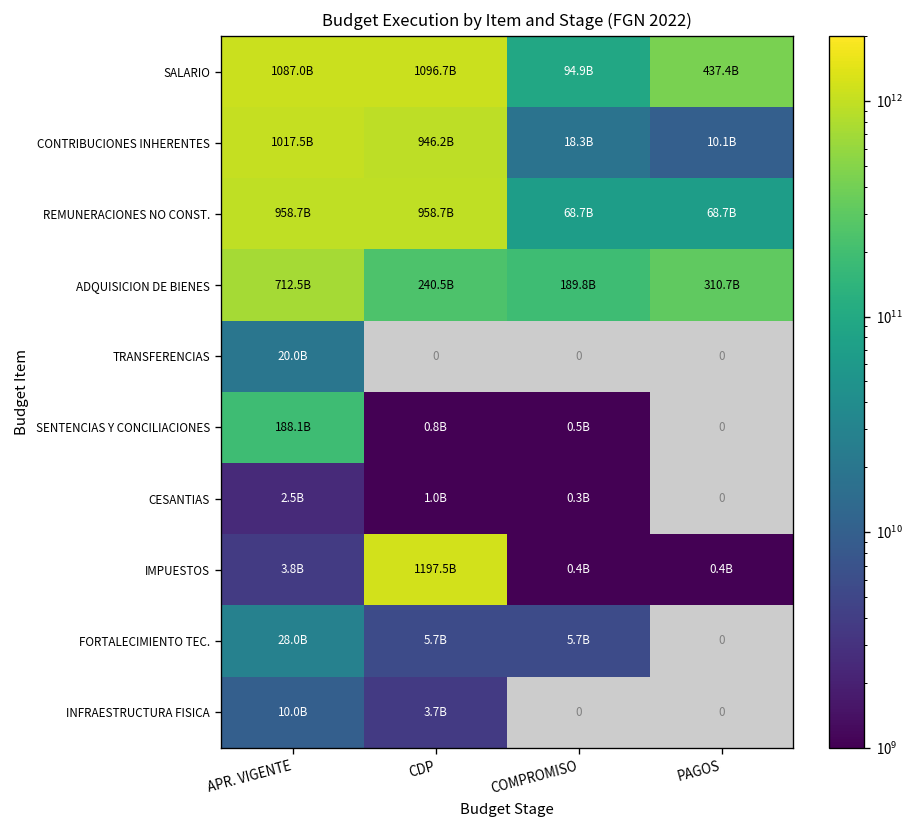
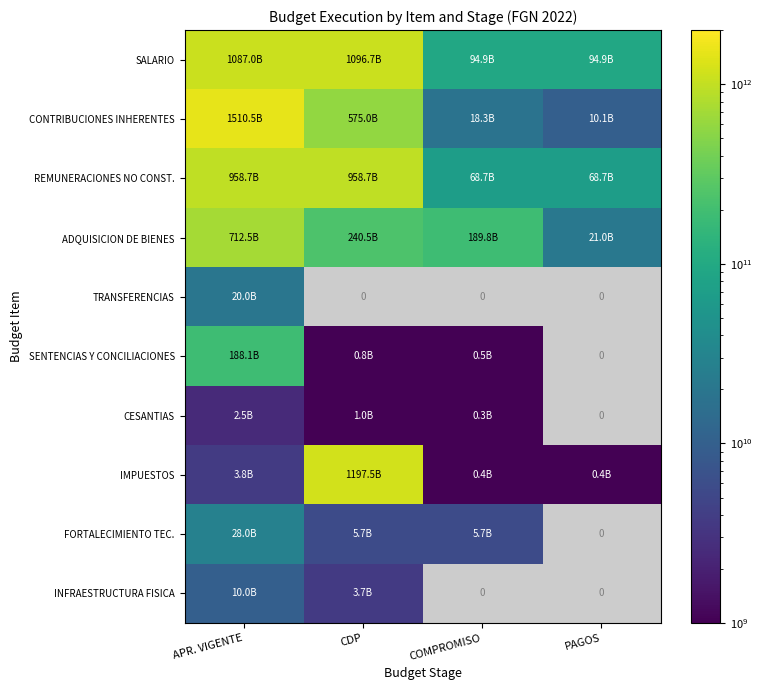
  {
    "SALARIO": {
      "APR. VIGENTE": "1087.0B",
      "CDP": "1096.7B",
      "COMPROMISO": "94.9B",
-     "PAGOS": "437.4B"
+     "PAGOS": "94.9B"
    },
    "CONTRIBUCIONES INHERENTES": {
-     "APR. VIGENTE": "1017.5B",
-     "CDP": "946.2B",
+     "APR. VIGENTE": "1510.5B",
+     "CDP": "575.0B",
      "COMPROMISO": "18.3B",
      "PAGOS": "10.1B"
    },
    "REMUNERACIONES NO CONST.": {
      "APR. VIGENTE": "958.7B",
      "CDP": "958.7B",
      "COMPROMISO": "68.7B",
      "PAGOS": "68.7B"
    },
    "ADQUISICION DE BIENES": {
      "APR. VIGENTE": "712.5B",
      "CDP": "240.5B",
      "COMPROMISO": "189.8B",
-     "PAGOS": "310.7B"
+     "PAGOS": "21.0B"
    },
    "TRANSFERENCIAS": {
      "APR. VIGENTE": "20.0B"
    },
    "SENTENCIAS Y CONCILIACIONES": {
      "APR. VIGENTE": "188.1B",
      "CDP": "0.8B",
      "COMPROMISO": "0.5B"
    },
    "CESANTIAS": {
      "APR. VIGENTE": "2.5B",
      "CDP": "1.0B",
      "COMPROMISO": "0.3B"
    },
    "IMPUESTOS": {
      "APR. VIGENTE": "3.8B",
      "CDP": "1197.5B",
      "COMPROMISO": "0.4B",
      "PAGOS": "0.4B"
    },
    "FORTALECIMIENTO TEC.": {
      "APR. VIGENTE": "28.0B",
      "CDP": "5.7B",
      "COMPROMISO": "5.7B"
    },
    "INFRAESTRUCTURA FISICA": {
      "APR. VIGENTE": "10.0B",
      "CDP": "3.7B"
    }
  }
